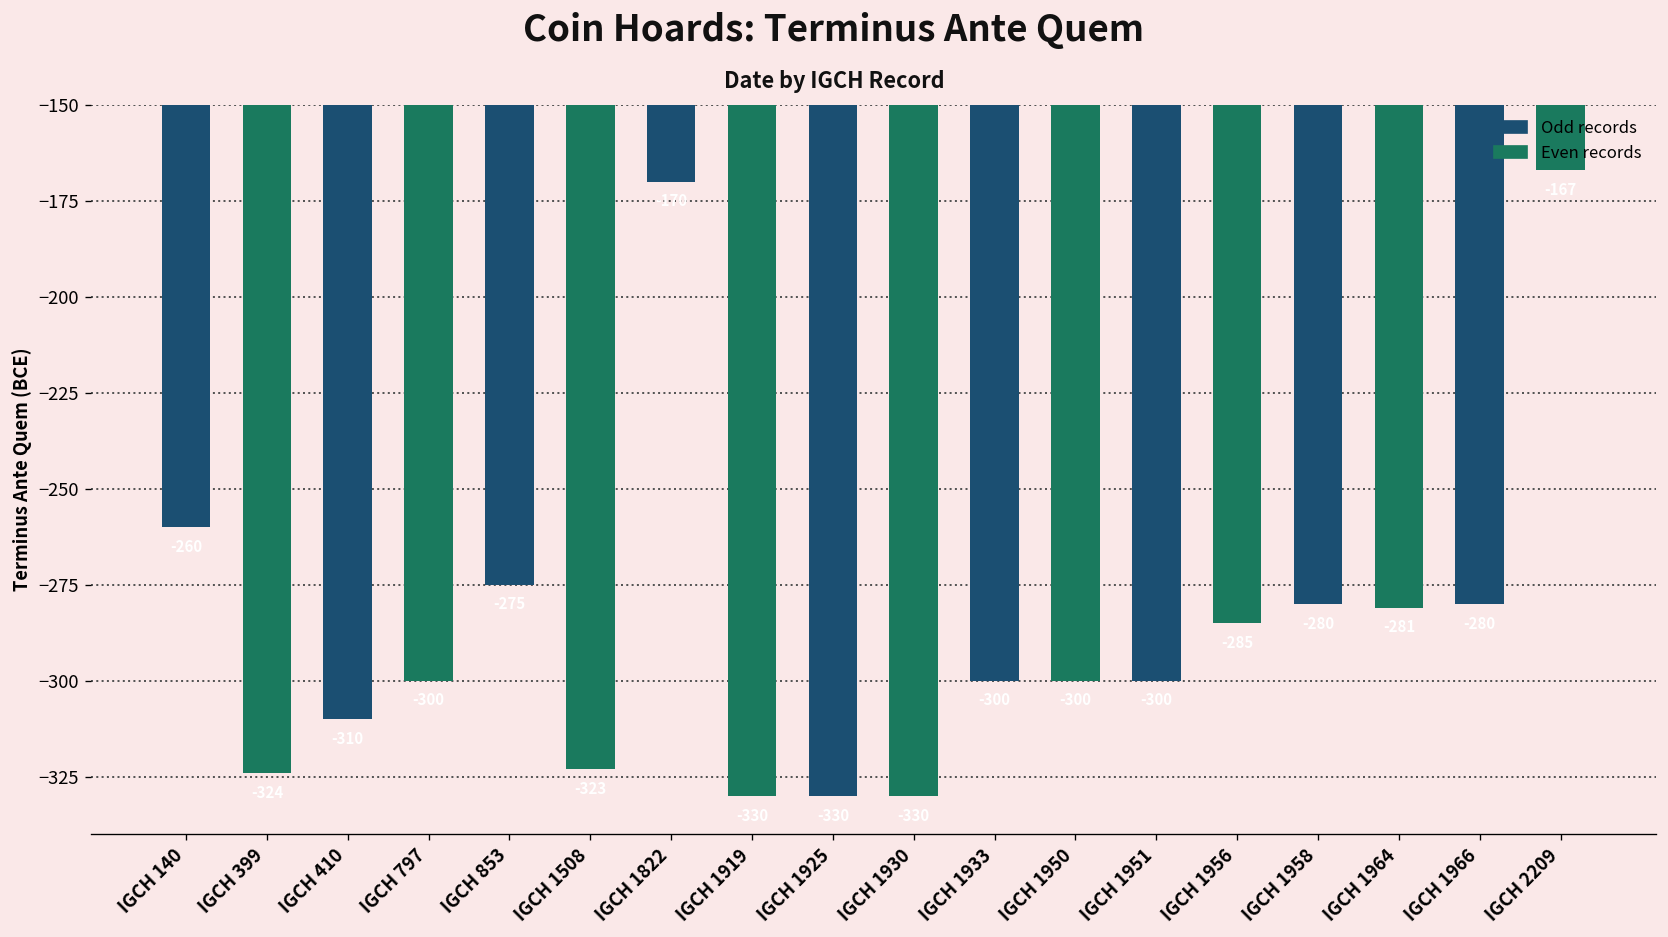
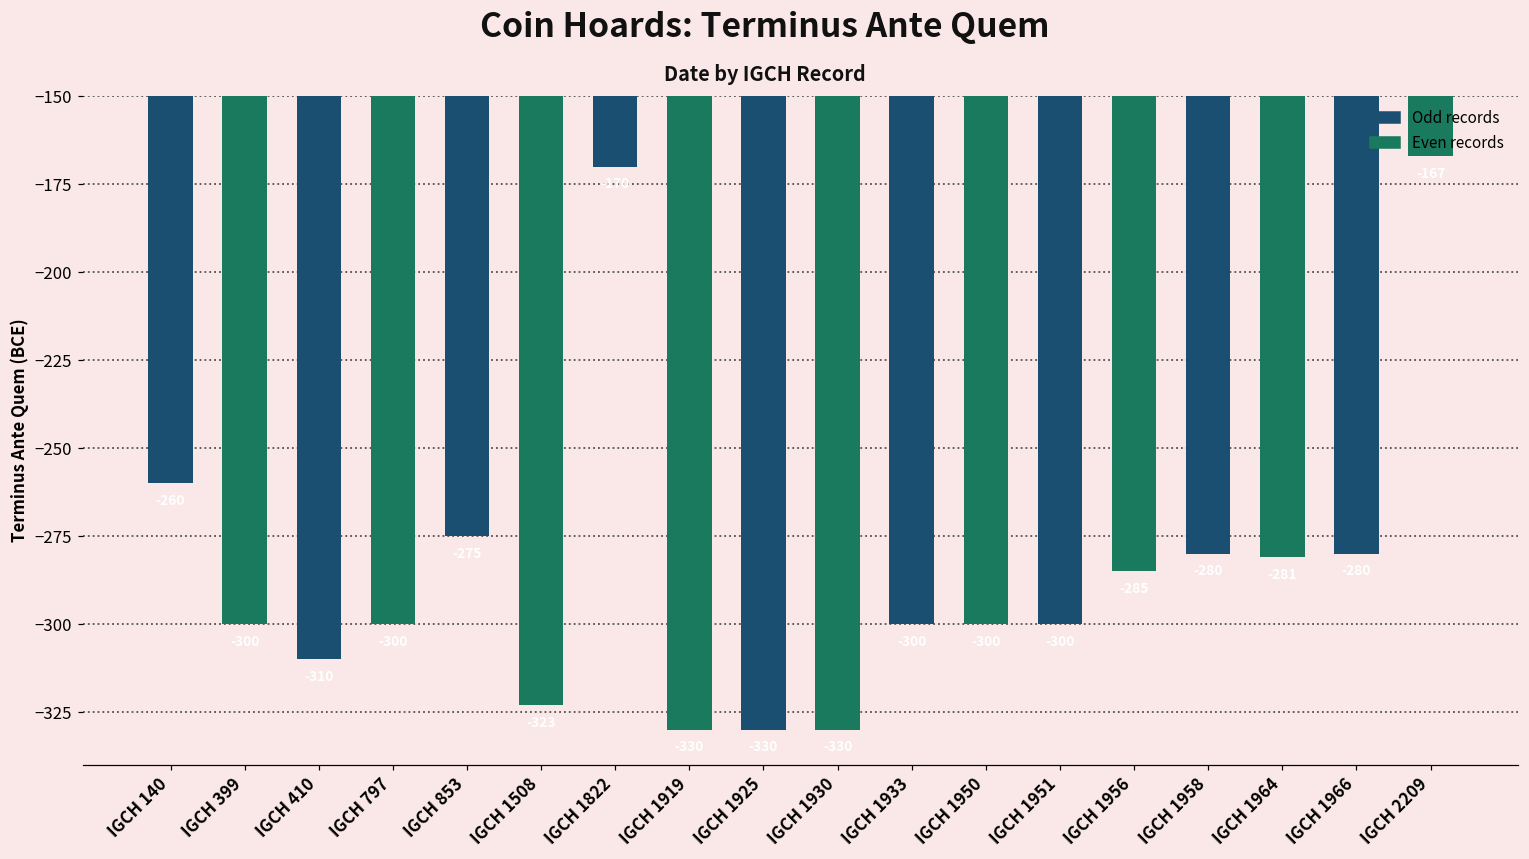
  {
    "IGCH 140": -260,
-   "IGCH 399": -324,
+   "IGCH 399": -300,
    "IGCH 410": -310,
    "IGCH 797": -300,
    "IGCH 853": -275,
    "IGCH 1508": -323,
    "IGCH 1822": -170,
    "IGCH 1919": -330,
    "IGCH 1925": -330,
    "IGCH 1930": -330,
    "IGCH 1933": -300,
    "IGCH 1950": -300,
    "IGCH 1951": -300,
    "IGCH 1956": -285,
    "IGCH 1958": -280,
    "IGCH 1964": -281,
    "IGCH 1966": -280,
    "IGCH 2209": -167
  }
